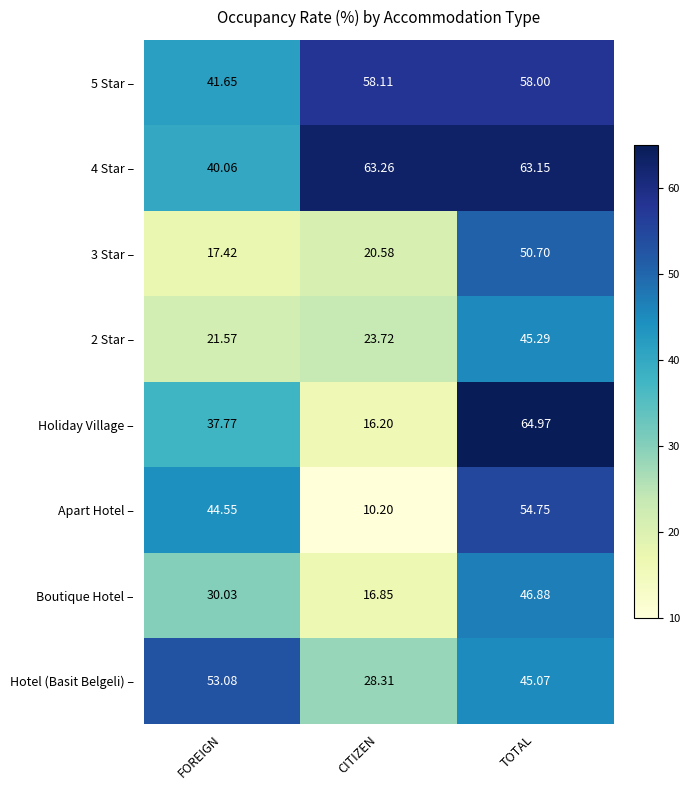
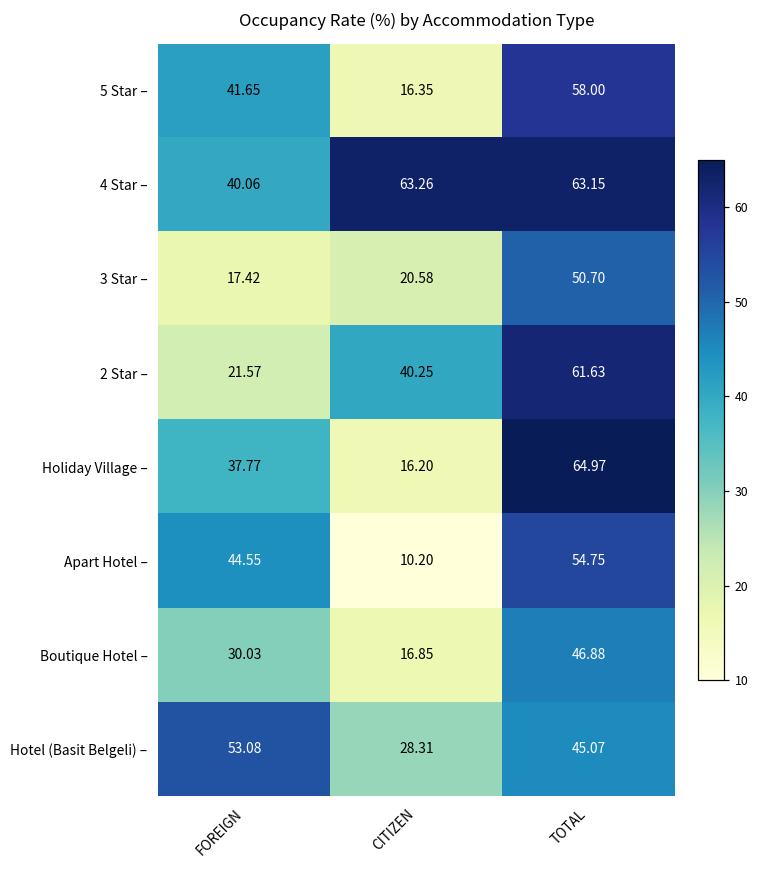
  {
    "5 Star –": {
      "FOREIGN": 41.65,
-     "CITIZEN": 58.11,
+     "CITIZEN": 16.35,
      "TOTAL": 58.00
    },
    "4 Star –": {
      "FOREIGN": 40.06,
      "CITIZEN": 63.26,
      "TOTAL": 63.15
    },
    "3 Star –": {
      "FOREIGN": 17.42,
      "CITIZEN": 20.58,
      "TOTAL": 50.70
    },
    "2 Star –": {
      "FOREIGN": 21.57,
-     "CITIZEN": 23.72,
-     "TOTAL": 45.29
+     "CITIZEN": 40.25,
+     "TOTAL": 61.63
    },
    "Holiday Village –": {
      "FOREIGN": 37.77,
      "CITIZEN": 16.20,
      "TOTAL": 64.97
    },
    "Apart Hotel –": {
      "FOREIGN": 44.55,
      "CITIZEN": 10.20,
      "TOTAL": 54.75
    },
    "Boutique Hotel –": {
      "FOREIGN": 30.03,
      "CITIZEN": 16.85,
      "TOTAL": 46.88
    },
    "Hotel (Basit Belgeli) –": {
      "FOREIGN": 53.08,
      "CITIZEN": 28.31,
      "TOTAL": 45.07
    }
  }
